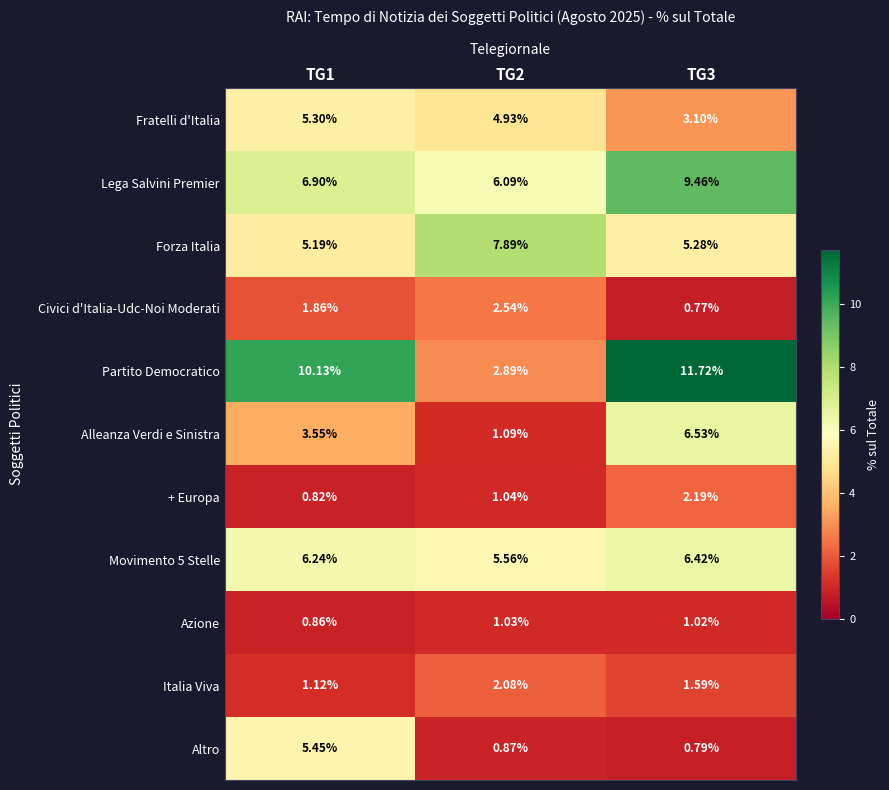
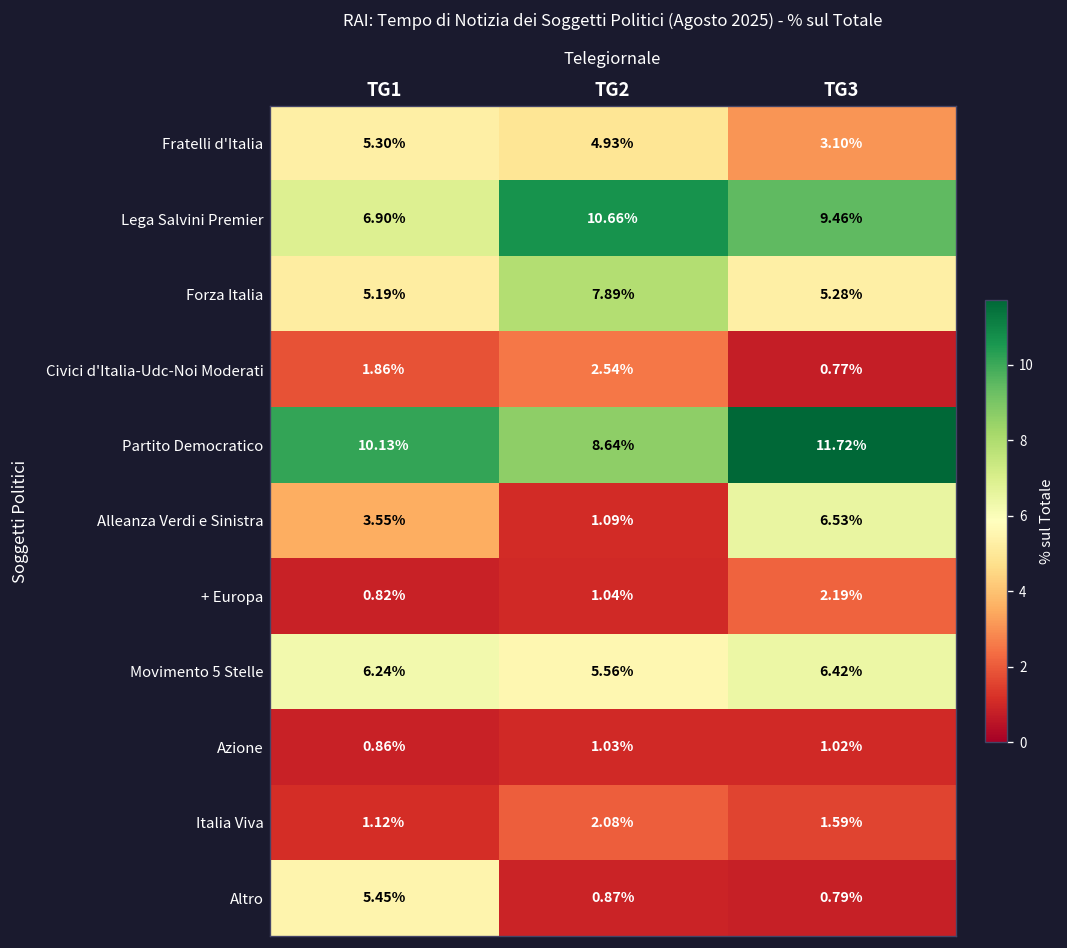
  {
    "Fratelli d'Italia": {
      "TG1": "5.30%",
      "TG2": "4.93%",
      "TG3": "3.10%"
    },
    "Lega Salvini Premier": {
      "TG1": "6.90%",
-     "TG2": "6.09%",
+     "TG2": "10.66%",
      "TG3": "9.46%"
    },
    "Forza Italia": {
      "TG1": "5.19%",
      "TG2": "7.89%",
      "TG3": "5.28%"
    },
    "Civici d'Italia-Udc-Noi Moderati": {
      "TG1": "1.86%",
      "TG2": "2.54%",
      "TG3": "0.77%"
    },
    "Partito Democratico": {
      "TG1": "10.13%",
-     "TG2": "2.89%",
+     "TG2": "8.64%",
      "TG3": "11.72%"
    },
    "Alleanza Verdi e Sinistra": {
      "TG1": "3.55%",
      "TG2": "1.09%",
      "TG3": "6.53%"
    },
    "+ Europa": {
      "TG1": "0.82%",
      "TG2": "1.04%",
      "TG3": "2.19%"
    },
    "Movimento 5 Stelle": {
      "TG1": "6.24%",
      "TG2": "5.56%",
      "TG3": "6.42%"
    },
    "Azione": {
      "TG1": "0.86%",
      "TG2": "1.03%",
      "TG3": "1.02%"
    },
    "Italia Viva": {
      "TG1": "1.12%",
      "TG2": "2.08%",
      "TG3": "1.59%"
    },
    "Altro": {
      "TG1": "5.45%",
      "TG2": "0.87%",
      "TG3": "0.79%"
    }
  }
